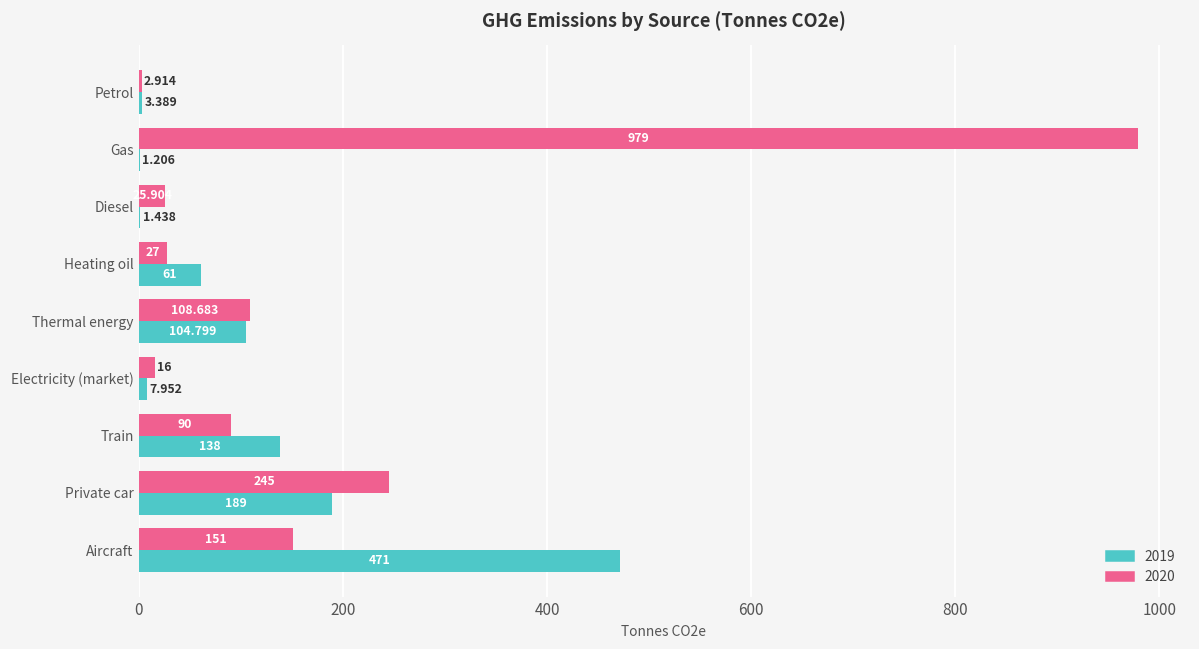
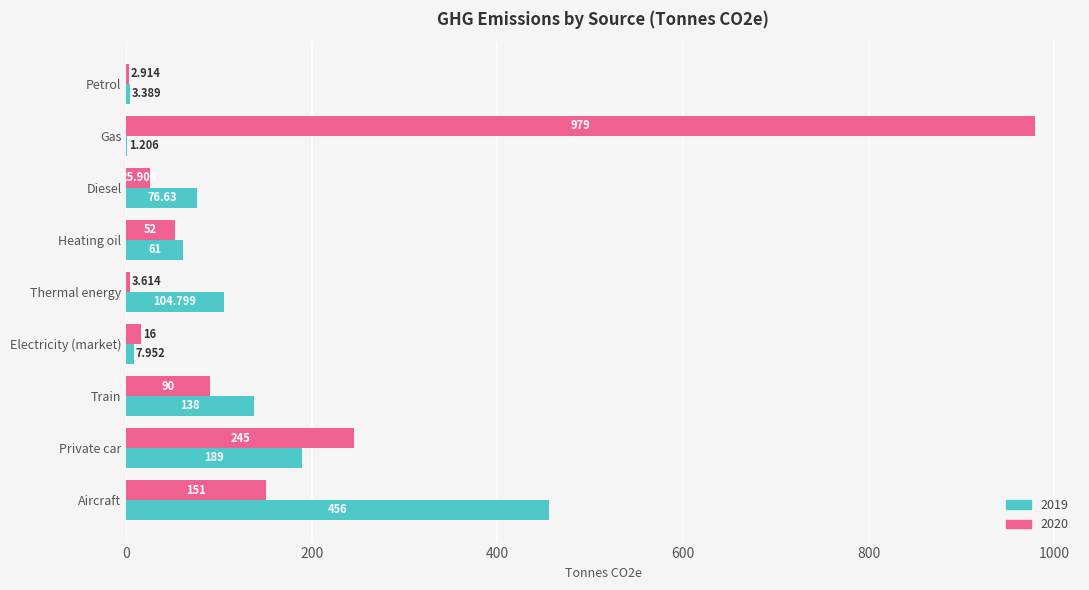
  {
    "2019": {
      "Petrol": 3.389,
      "Gas": 1.206,
-     "Diesel": 1.438,
+     "Diesel": 76.63,
      "Heating oil": 61,
      "Thermal energy": 104.799,
      "Electricity (market)": 7.952,
      "Train": 138,
      "Private car": 189,
-     "Aircraft": 471
+     "Aircraft": 456
    },
    "2020": {
      "Petrol": 2.914,
      "Gas": 979,
      "Diesel": 25.904,
-     "Heating oil": 27,
-     "Thermal energy": 108.683,
+     "Heating oil": 52,
+     "Thermal energy": 3.614,
      "Electricity (market)": 16,
      "Train": 90,
      "Private car": 245,
      "Aircraft": 151
    }
  }
